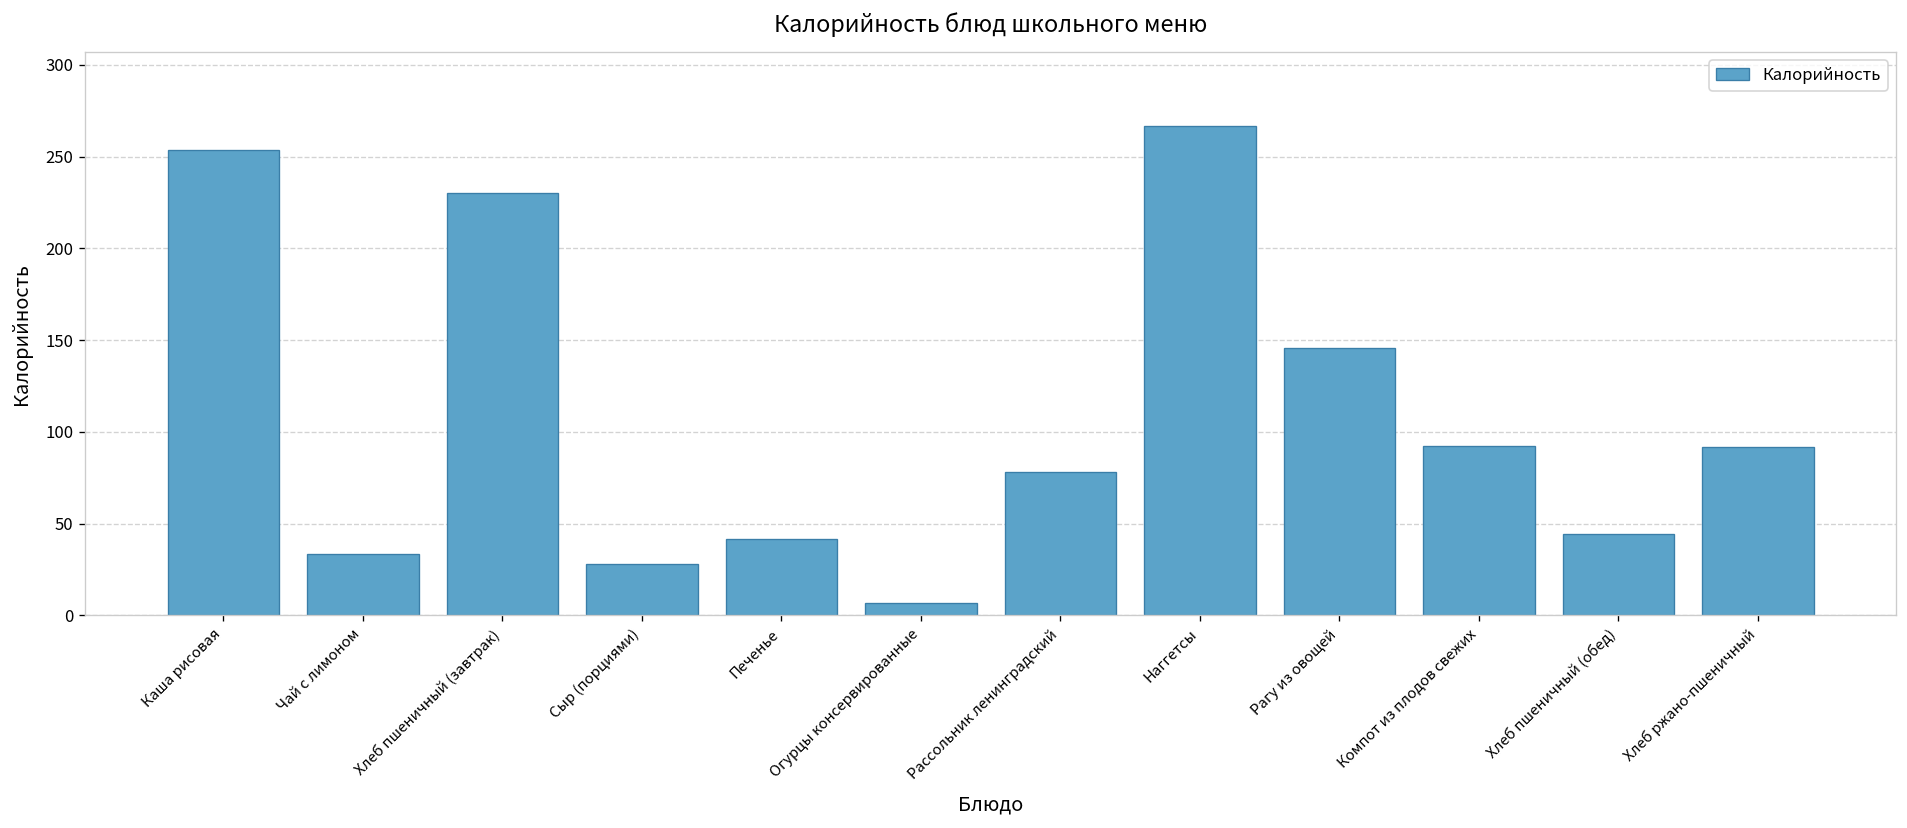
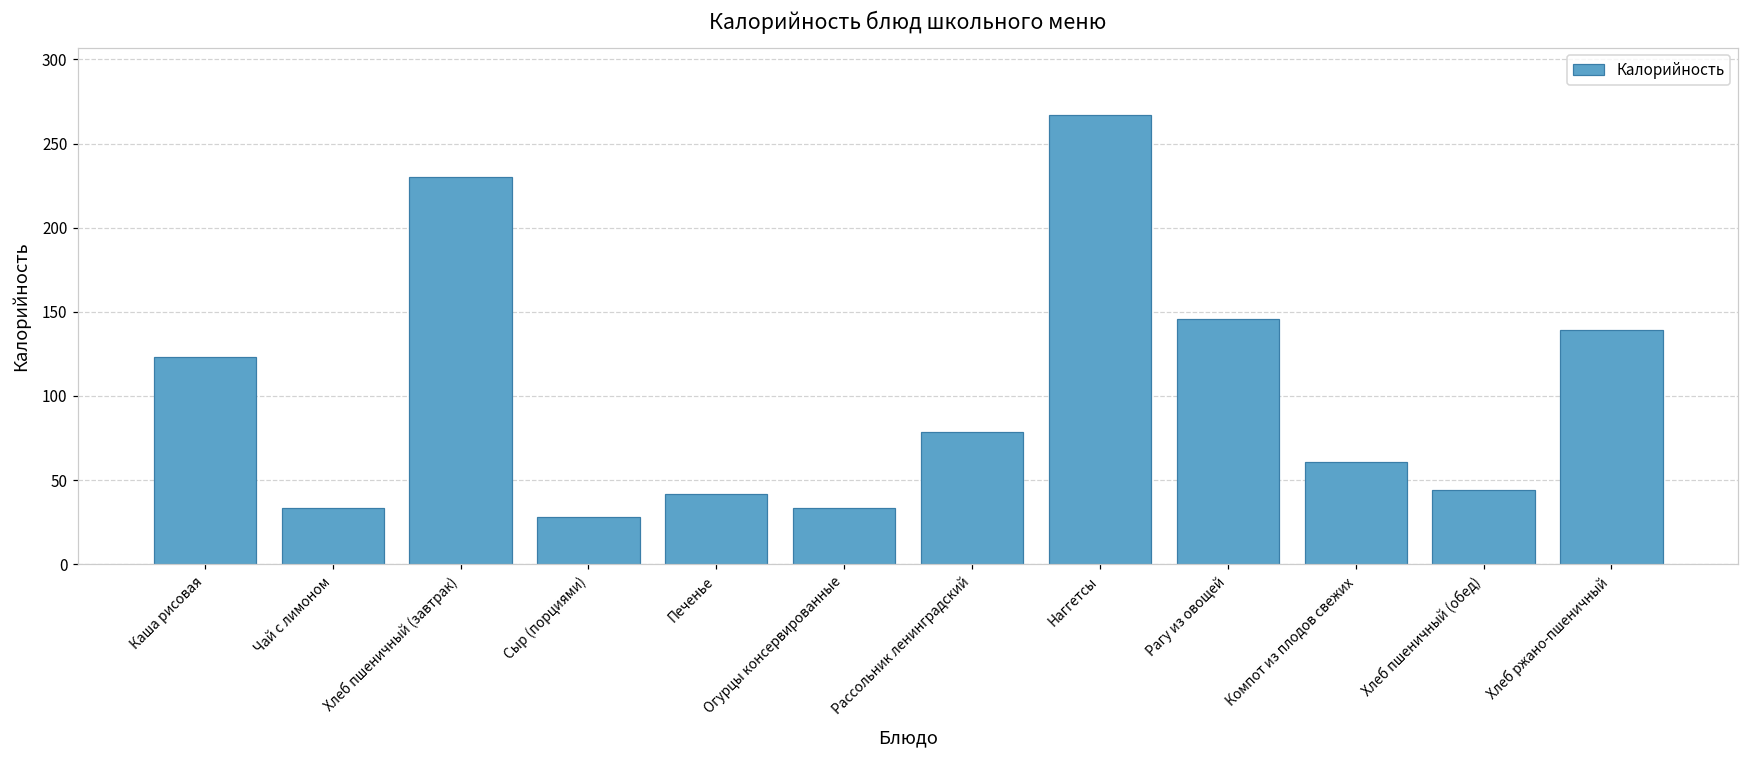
  {
-   "Каша рисовая": 254,
+   "Каша рисовая": 123,
    "Чай с лимоном": 33,
    "Хлеб пшеничный (завтрак)": 230,
    "Сыр (порциями)": 28,
    "Печенье": 42,
-   "Огурцы консервированные": 7,
+   "Огурцы консервированные": 33,
    "Рассольник ленинградский": 78,
    "Наггетсы": 267,
    "Рагу из овощей": 146,
-   "Компот из плодов свежих": 93,
+   "Компот из плодов свежих": 61,
    "Хлеб пшеничный (обед)": 44,
-   "Хлеб ржано-пшеничный": 92
+   "Хлеб ржано-пшеничный": 139
  }
